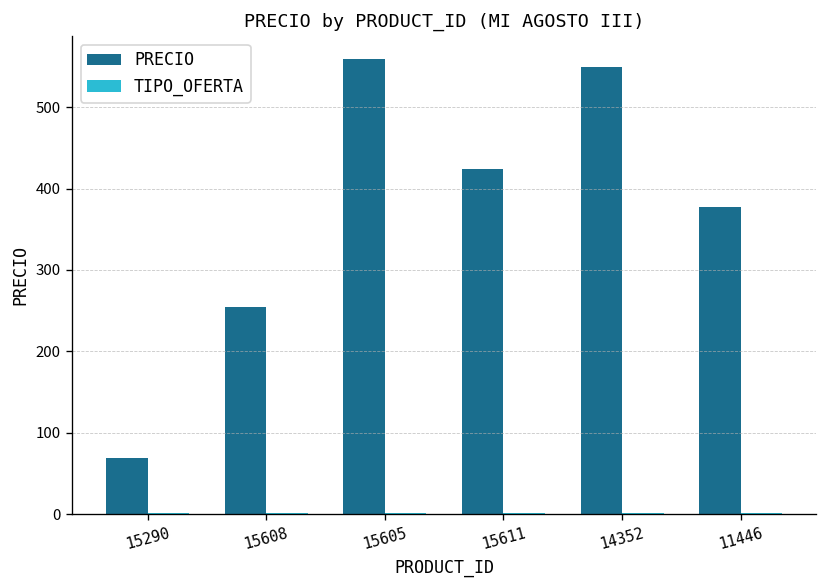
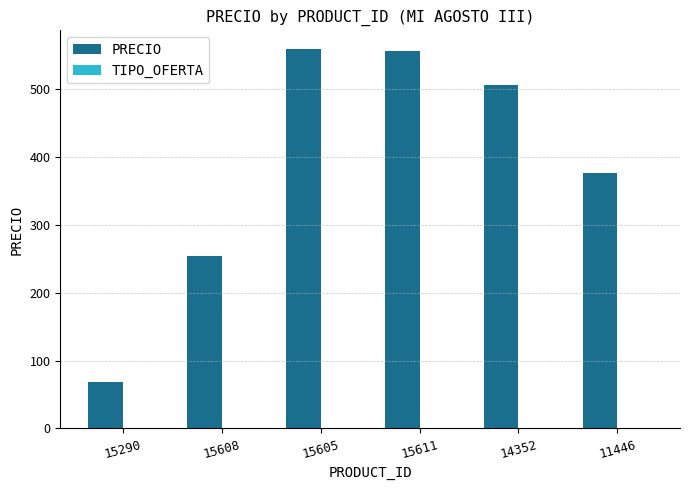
  {
    "PRECIO": {
      "15290": 70,
      "15608": 250,
      "15605": 560,
-     "15611": 420,
-     "14352": 550,
+     "15611": 560,
+     "14352": 510,
      "11446": 380
    }
  }
